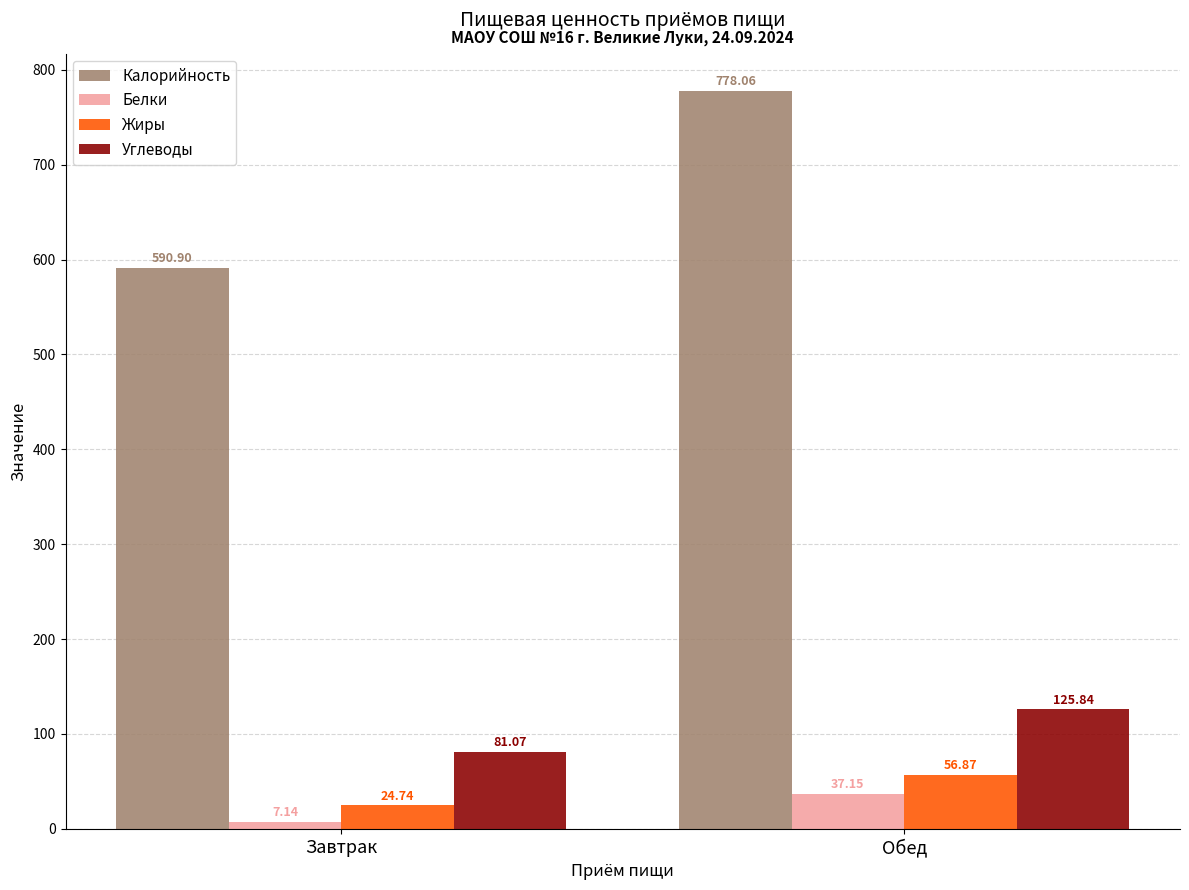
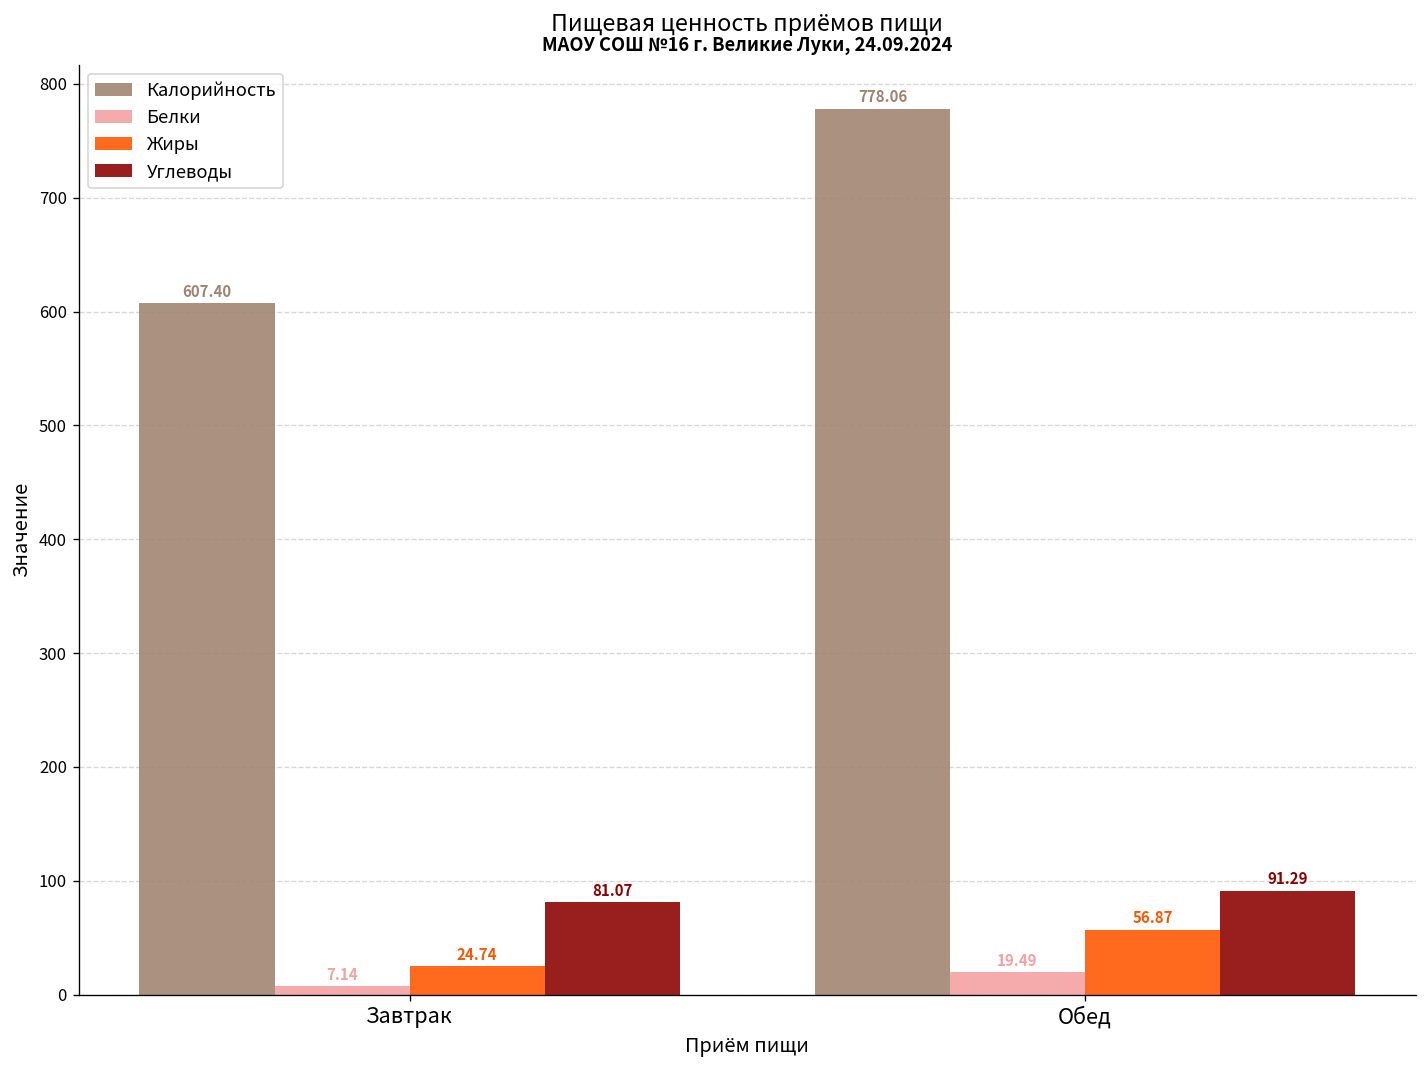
  {
    "Калорийность": {
-     "Завтрак": 590.90,
+     "Завтрак": 607.40,
      "Обед": 778.06
    },
    "Белки": {
      "Завтрак": 7.14,
-     "Обед": 37.15
+     "Обед": 19.49
    },
    "Жиры": {
      "Завтрак": 24.74,
      "Обед": 56.87
    },
    "Углеводы": {
      "Завтрак": 81.07,
-     "Обед": 125.84
+     "Обед": 91.29
    }
  }
